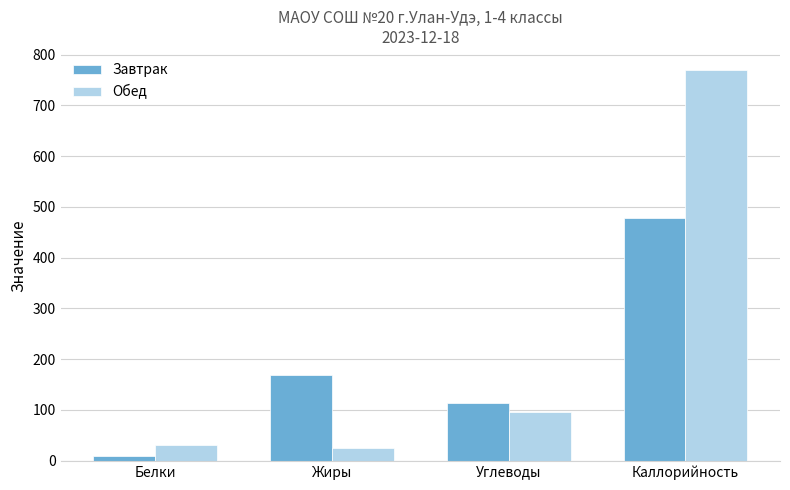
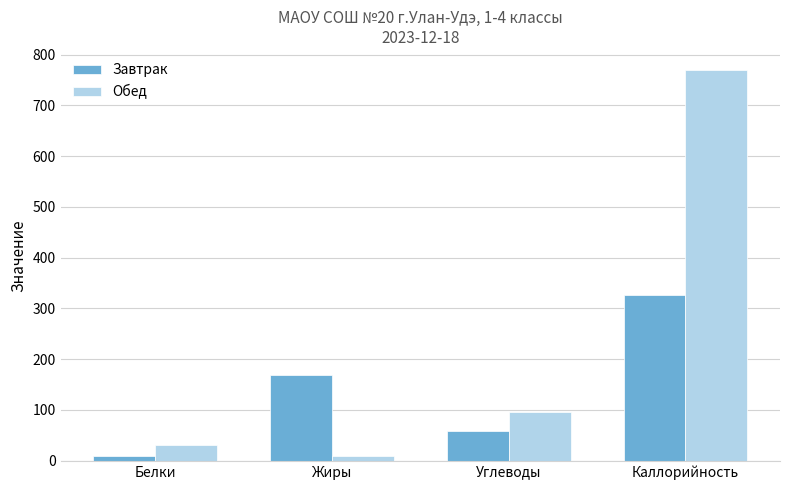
  {
    "Завтрак": {
      "Белки": 10,
      "Жиры": 170,
-     "Углеводы": 110,
-     "Каллорийность": 480
+     "Углеводы": 60,
+     "Каллорийность": 330
    },
    "Обед": {
      "Белки": 30,
-     "Жиры": 20,
+     "Жиры": 10,
      "Углеводы": 100,
      "Каллорийность": 770
    }
  }
